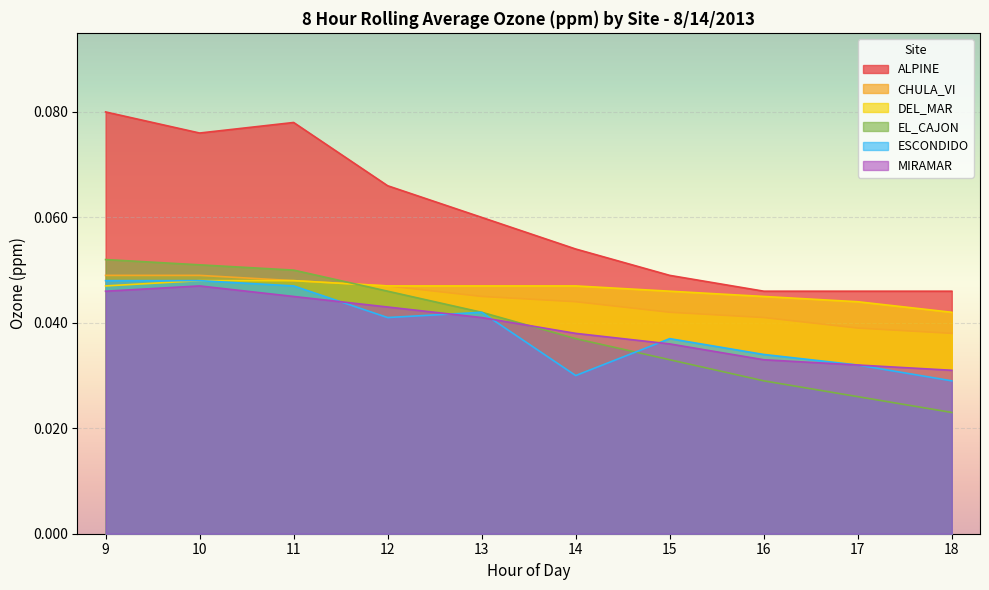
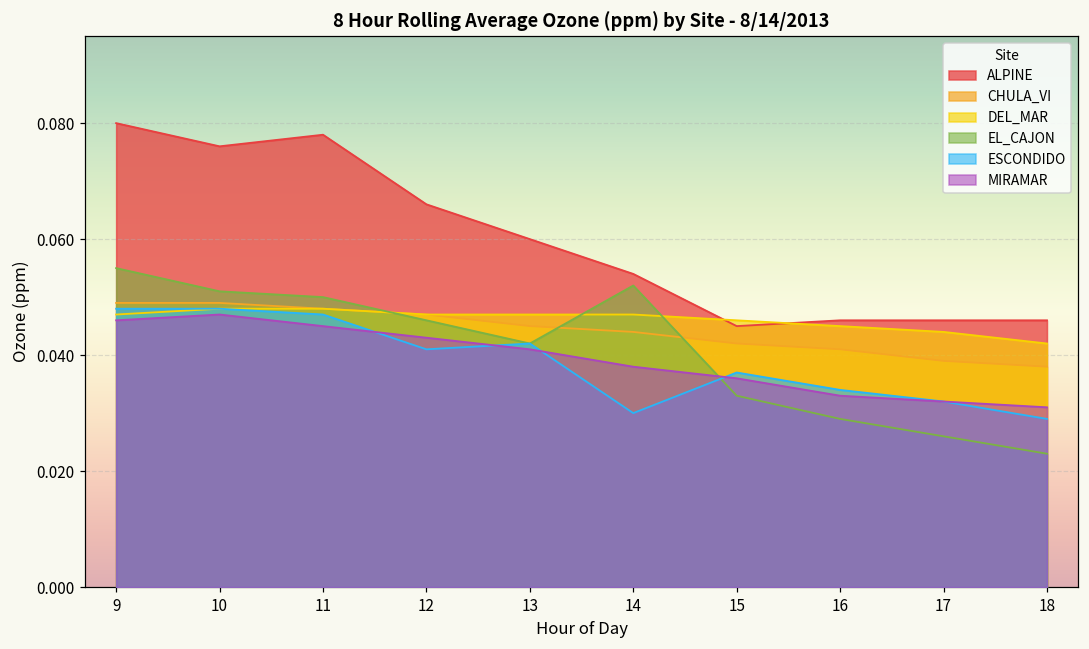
  {
    "ALPINE": {
      "9": 0.080,
      "10": 0.076,
      "11": 0.078,
      "12": 0.066,
      "13": 0.060,
      "14": 0.054,
-     "15": 0.049,
+     "15": 0.045,
      "16": 0.046,
      "17": 0.046,
      "18": 0.046
    },
    "EL_CAJON": {
-     "9": 0.052,
+     "9": 0.055,
      "10": 0.051,
      "11": 0.050,
      "12": 0.046,
-     "14": 0.037,
+     "14": 0.052,
      "15": 0.033,
      "16": 0.029,
      "17": 0.026,
      "18": 0.023
    },
    "ESCONDIDO": {
      "9": 0.048,
      "11": 0.047,
      "12": 0.041,
      "14": 0.030,
      "15": 0.037,
      "16": 0.034,
      "18": 0.029
    },
    "MIRAMAR": {
      "9": 0.046,
      "10": 0.047,
      "11": 0.045,
      "12": 0.043,
      "13": 0.041,
      "14": 0.038,
      "15": 0.036,
      "16": 0.033,
      "18": 0.031
    }
  }
